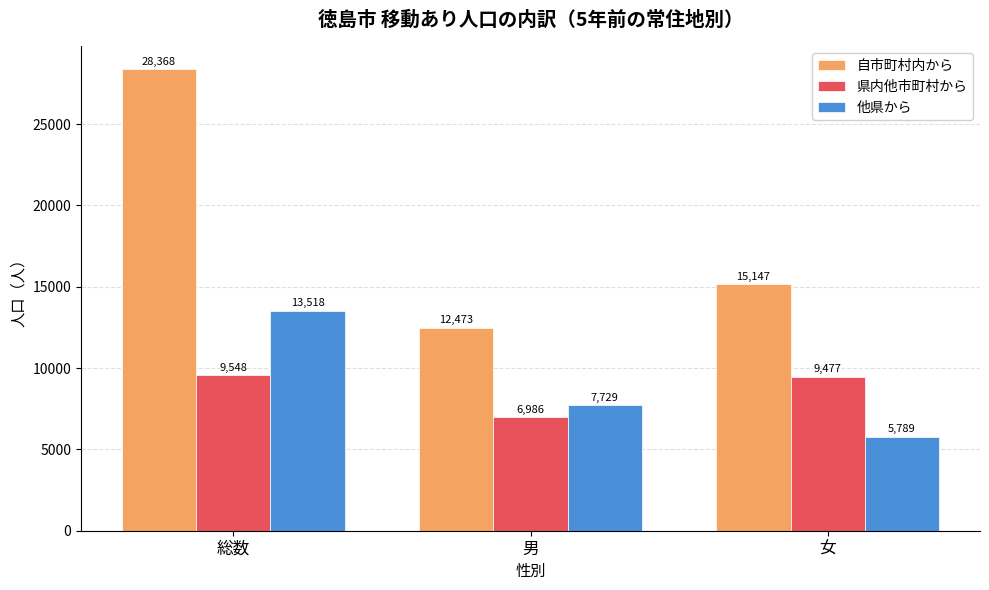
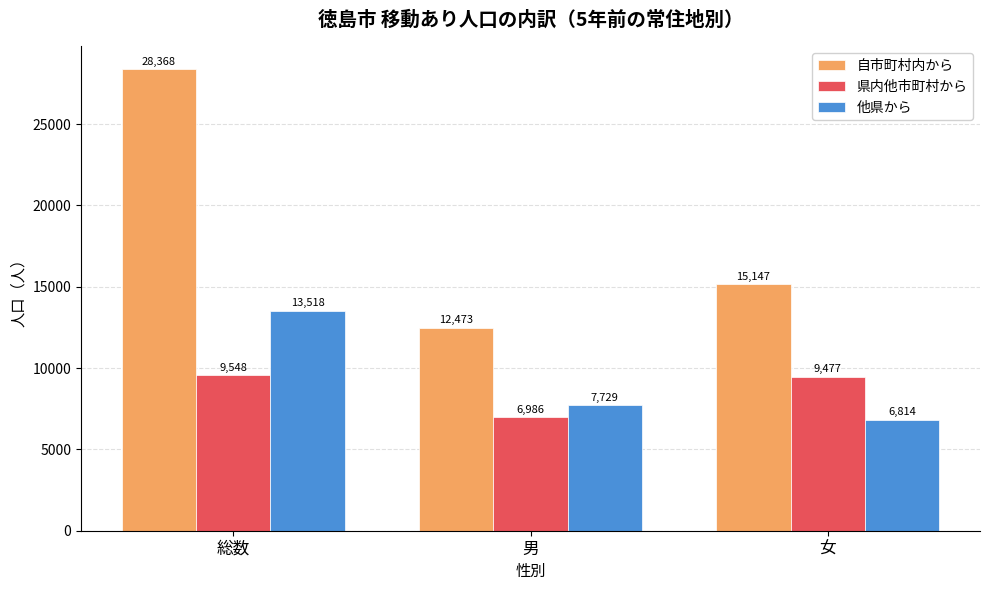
  {
    "自市町村内から": {
      "総数": "28,368",
      "男": "12,473",
      "女": "15,147"
    },
    "県内他市町村から": {
      "総数": "9,548",
      "男": "6,986",
      "女": "9,477"
    },
    "他県から": {
      "総数": "13,518",
      "男": "7,729",
-     "女": "5,789"
+     "女": "6,814"
    }
  }
